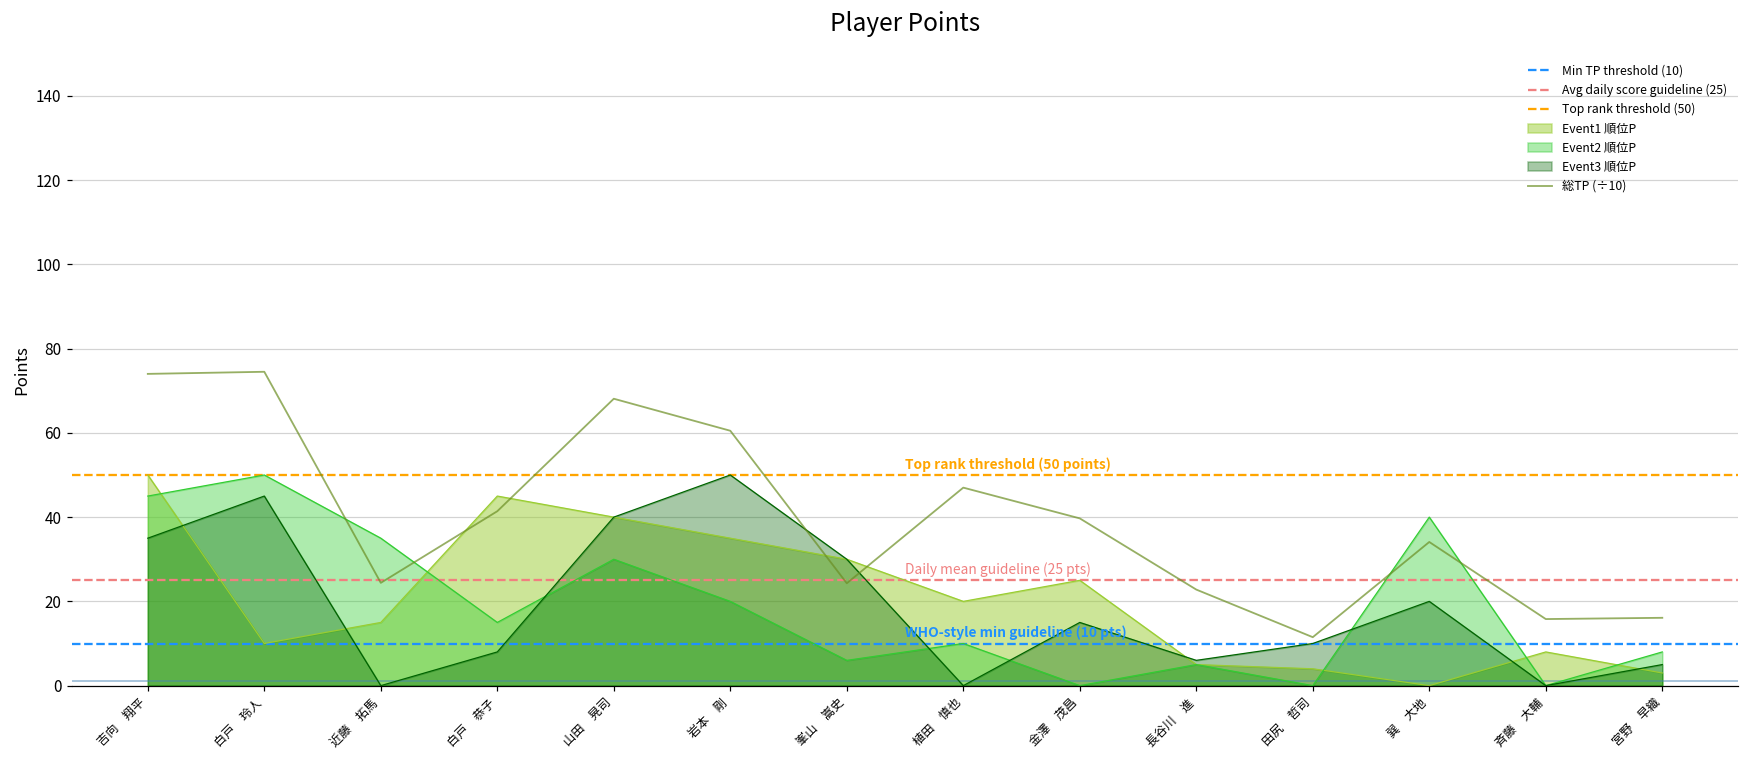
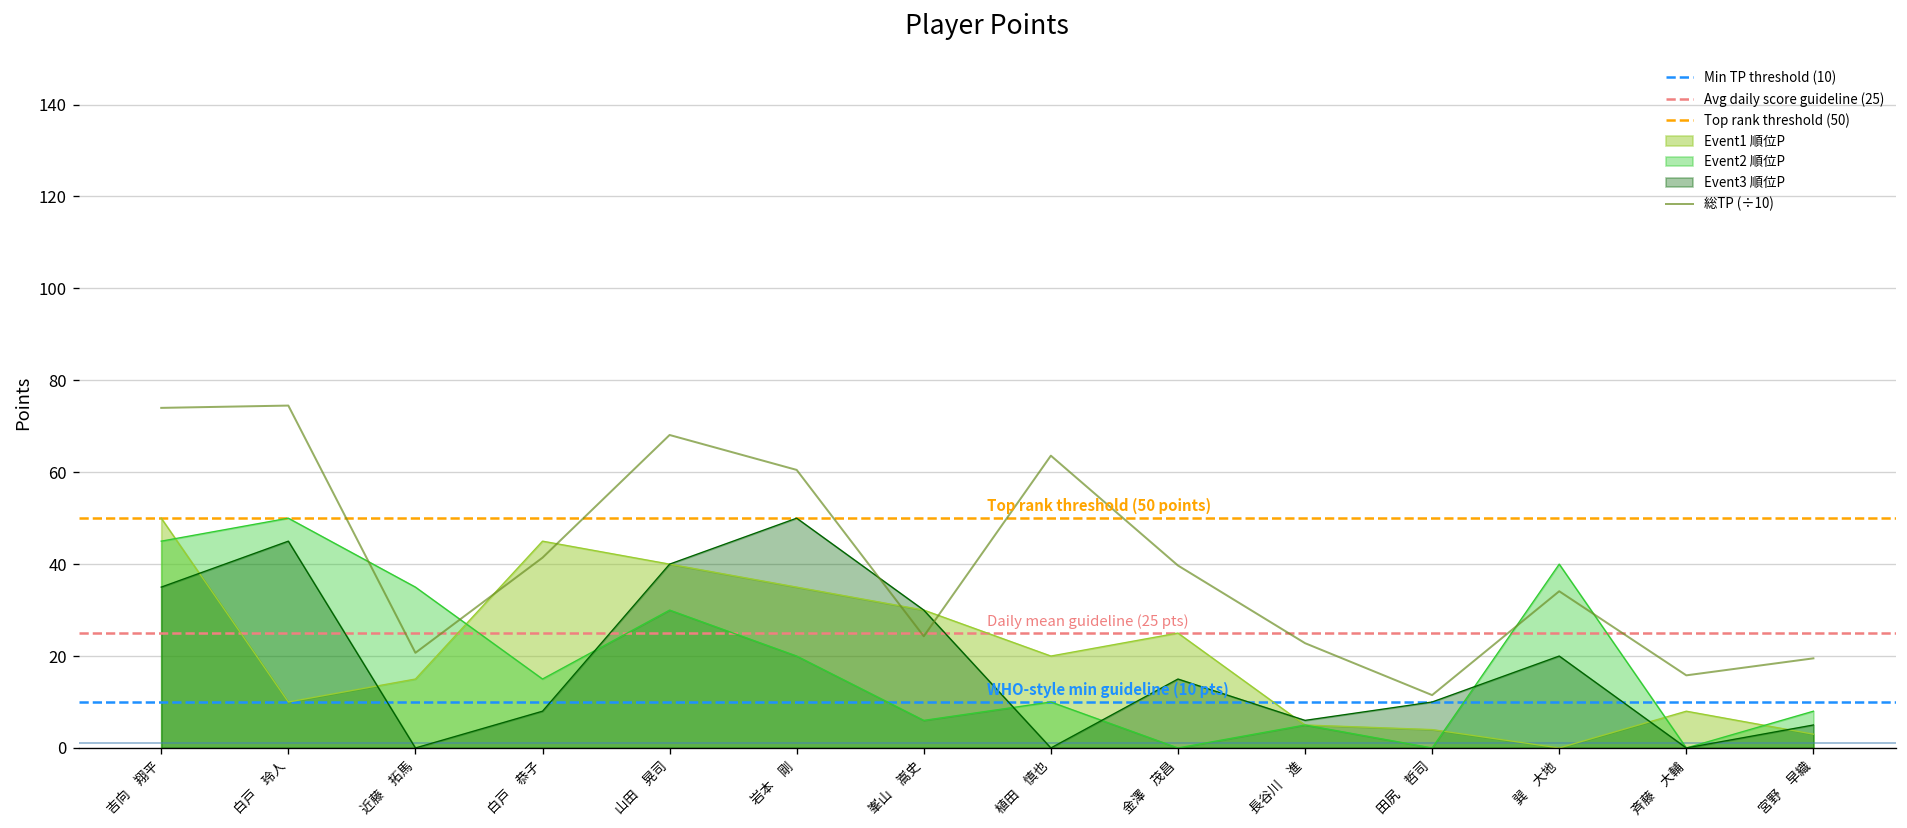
  {
    "総TP (÷10)": {
      "吉向 翔平": 74,
      "白戸 玲人": 75,
-     "近藤 拓馬": 24,
+     "近藤 拓馬": 21,
      "白戸 恭子": 41,
      "山田 晃司": 68,
      "岩本 剛": 61,
      "峯山 嵩史": 24,
-     "植田 慎也": 47,
+     "植田 慎也": 64,
      "金澤 茂昌": 40,
      "長谷川 進": 23,
      "田尻 哲司": 12,
      "巽 大地": 34,
      "斉藤 大輔": 16,
-     "宮野 早織": 16
+     "宮野 早織": 20
    }
  }
